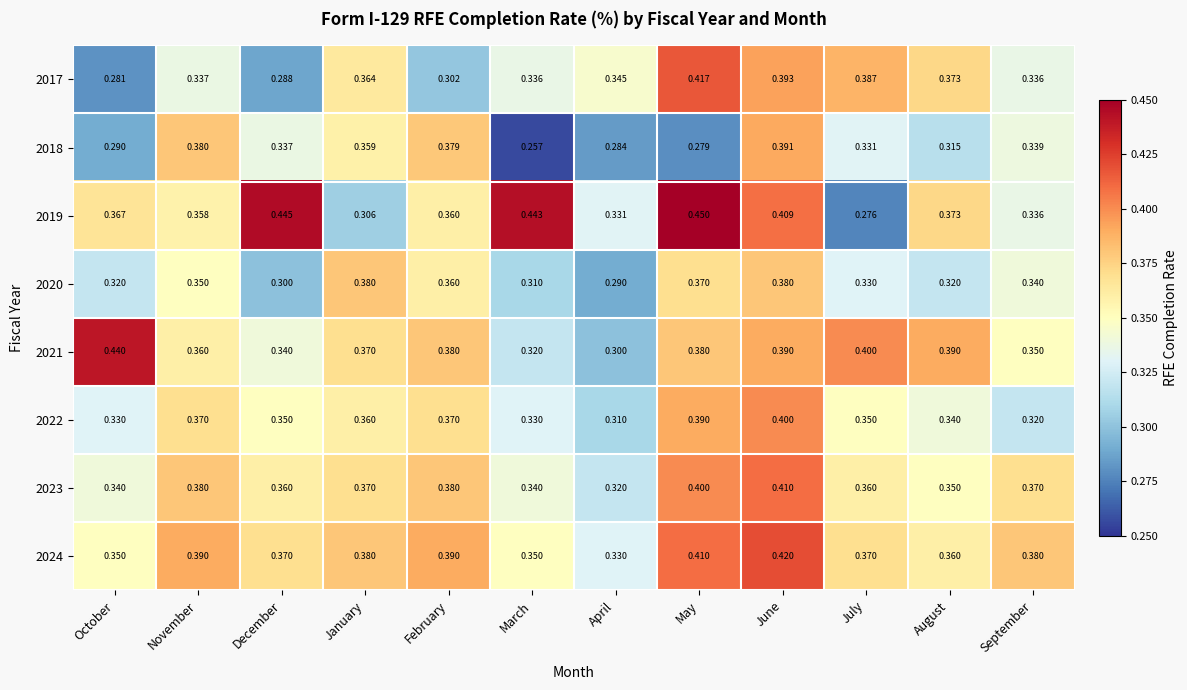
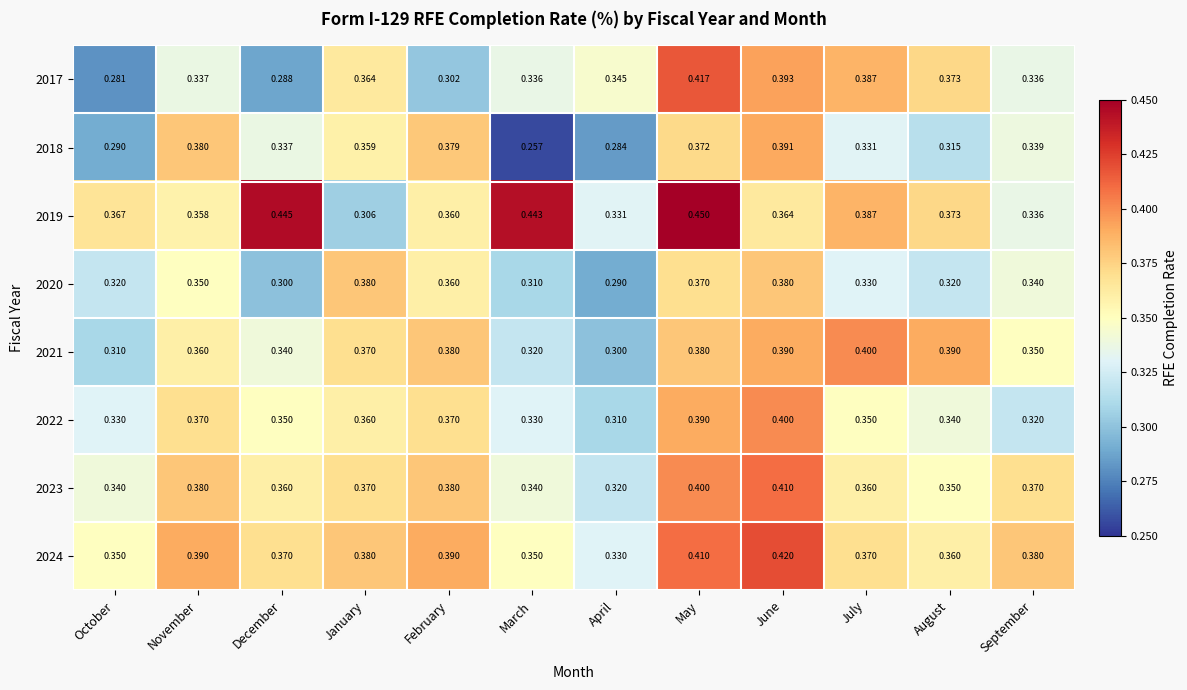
  {
    "2017": {
      "October": 0.281,
      "November": 0.337,
      "December": 0.288,
      "January": 0.364,
      "February": 0.302,
      "March": 0.336,
      "April": 0.345,
      "May": 0.417,
      "June": 0.393,
      "July": 0.387,
      "August": 0.373,
      "September": 0.336
    },
    "2018": {
      "October": 0.290,
      "November": 0.380,
      "December": 0.337,
      "January": 0.359,
      "February": 0.379,
      "March": 0.257,
      "April": 0.284,
-     "May": 0.279,
+     "May": 0.372,
      "June": 0.391,
      "July": 0.331,
      "August": 0.315,
      "September": 0.339
    },
    "2019": {
      "October": 0.367,
      "November": 0.358,
      "December": 0.445,
      "January": 0.306,
      "February": 0.360,
      "March": 0.443,
      "April": 0.331,
      "May": 0.450,
-     "June": 0.409,
-     "July": 0.276,
+     "June": 0.364,
+     "July": 0.387,
      "August": 0.373,
      "September": 0.336
    },
    "2020": {
      "October": 0.320,
      "November": 0.350,
      "December": 0.300,
      "January": 0.380,
      "February": 0.360,
      "March": 0.310,
      "April": 0.290,
      "May": 0.370,
      "June": 0.380,
      "July": 0.330,
      "August": 0.320,
      "September": 0.340
    },
    "2021": {
-     "October": 0.440,
+     "October": 0.310,
      "November": 0.360,
      "December": 0.340,
      "January": 0.370,
      "February": 0.380,
      "March": 0.320,
      "April": 0.300,
      "May": 0.380,
      "June": 0.390,
      "July": 0.400,
      "August": 0.390,
      "September": 0.350
    },
    "2022": {
      "October": 0.330,
      "November": 0.370,
      "December": 0.350,
      "January": 0.360,
      "February": 0.370,
      "March": 0.330,
      "April": 0.310,
      "May": 0.390,
      "June": 0.400,
      "July": 0.350,
      "August": 0.340,
      "September": 0.320
    },
    "2023": {
      "October": 0.340,
      "November": 0.380,
      "December": 0.360,
      "January": 0.370,
      "February": 0.380,
      "March": 0.340,
      "April": 0.320,
      "May": 0.400,
      "June": 0.410,
      "July": 0.360,
      "August": 0.350,
      "September": 0.370
    },
    "2024": {
      "October": 0.350,
      "November": 0.390,
      "December": 0.370,
      "January": 0.380,
      "February": 0.390,
      "March": 0.350,
      "April": 0.330,
      "May": 0.410,
      "June": 0.420,
      "July": 0.370,
      "August": 0.360,
      "September": 0.380
    }
  }
